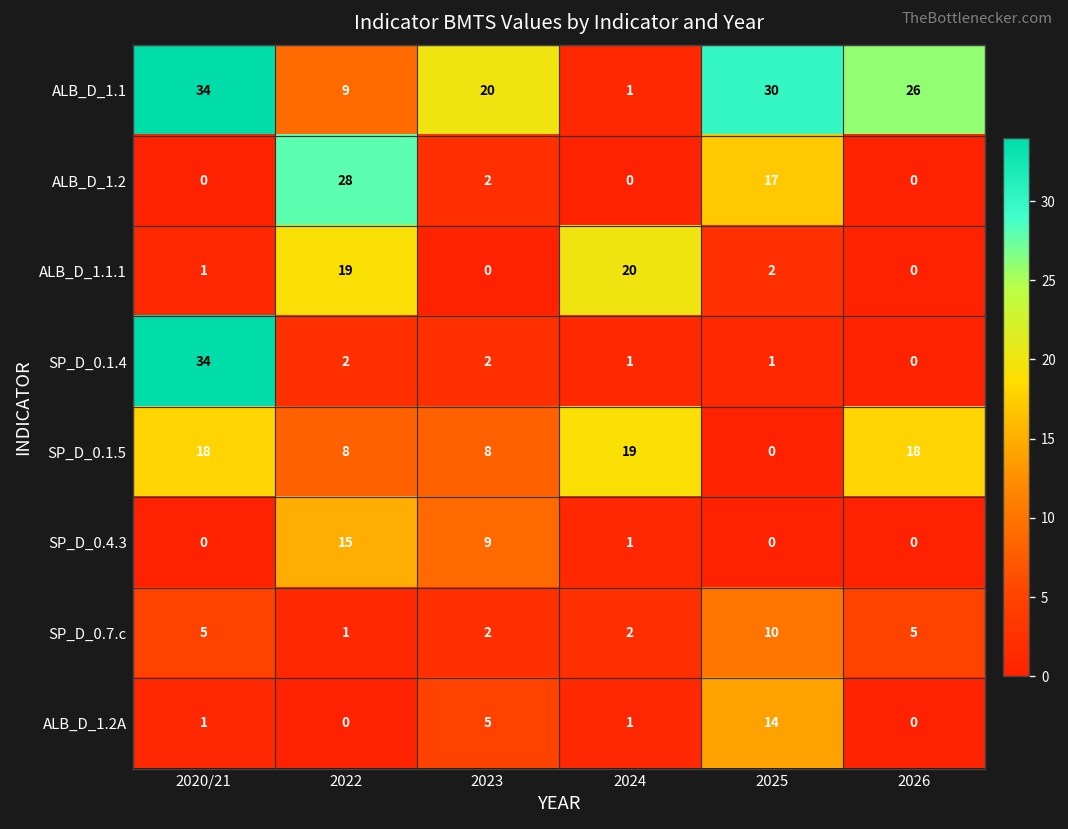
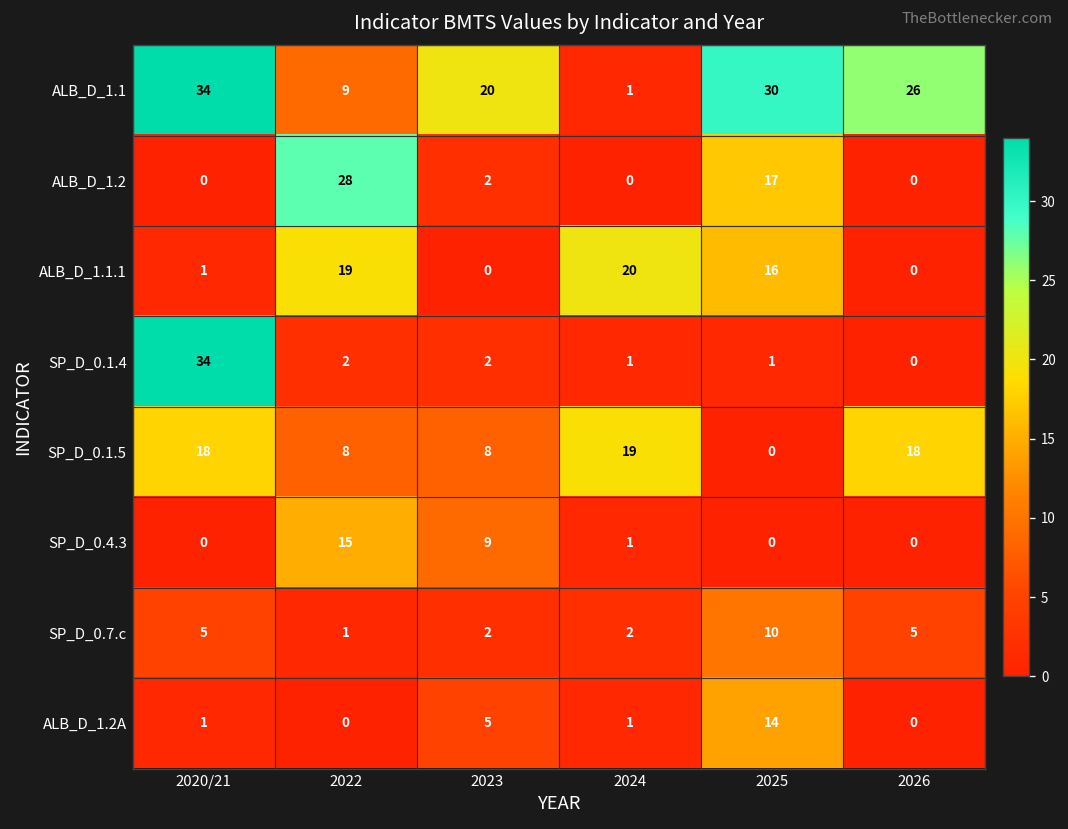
  {
    "ALB_D_1.1": {
      "2020/21": 34,
      "2022": 9,
      "2023": 20,
      "2024": 1,
      "2025": 30,
      "2026": 26
    },
    "ALB_D_1.2": {
      "2020/21": 0,
      "2022": 28,
      "2023": 2,
      "2024": 0,
      "2025": 17,
      "2026": 0
    },
    "ALB_D_1.1.1": {
      "2020/21": 1,
      "2022": 19,
      "2023": 0,
      "2024": 20,
-     "2025": 2,
+     "2025": 16,
      "2026": 0
    },
    "SP_D_0.1.4": {
      "2020/21": 34,
      "2022": 2,
      "2023": 2,
      "2024": 1,
      "2025": 1,
      "2026": 0
    },
    "SP_D_0.1.5": {
      "2020/21": 18,
      "2022": 8,
      "2023": 8,
      "2024": 19,
      "2025": 0,
      "2026": 18
    },
    "SP_D_0.4.3": {
      "2020/21": 0,
      "2022": 15,
      "2023": 9,
      "2024": 1,
      "2025": 0,
      "2026": 0
    },
    "SP_D_0.7.c": {
      "2020/21": 5,
      "2022": 1,
      "2023": 2,
      "2024": 2,
      "2025": 10,
      "2026": 5
    },
    "ALB_D_1.2A": {
      "2020/21": 1,
      "2022": 0,
      "2023": 5,
      "2024": 1,
      "2025": 14,
      "2026": 0
    }
  }
